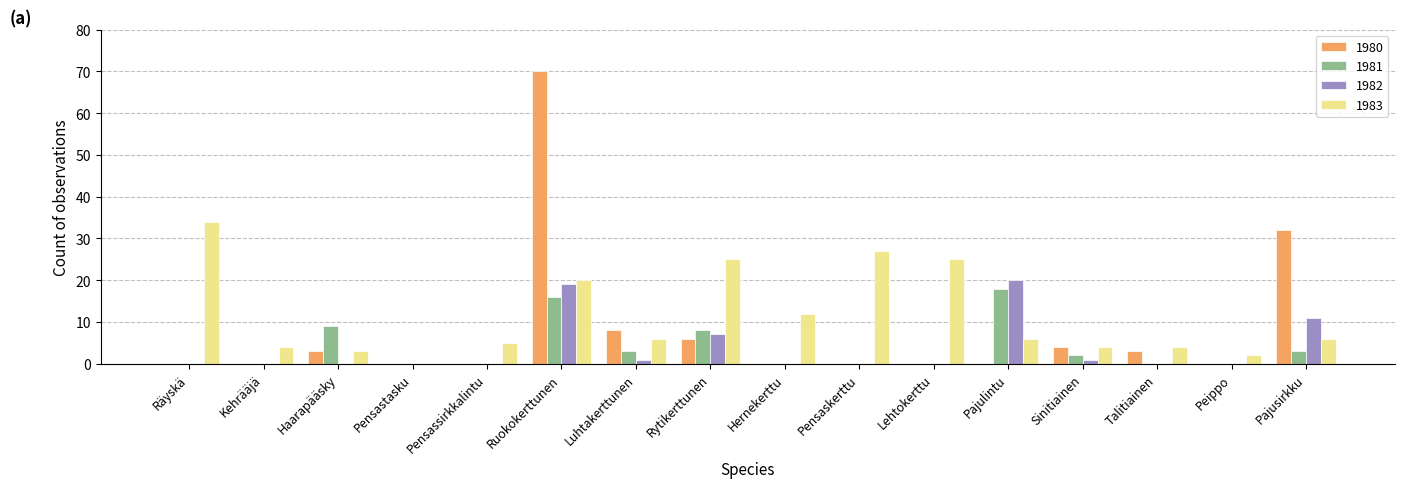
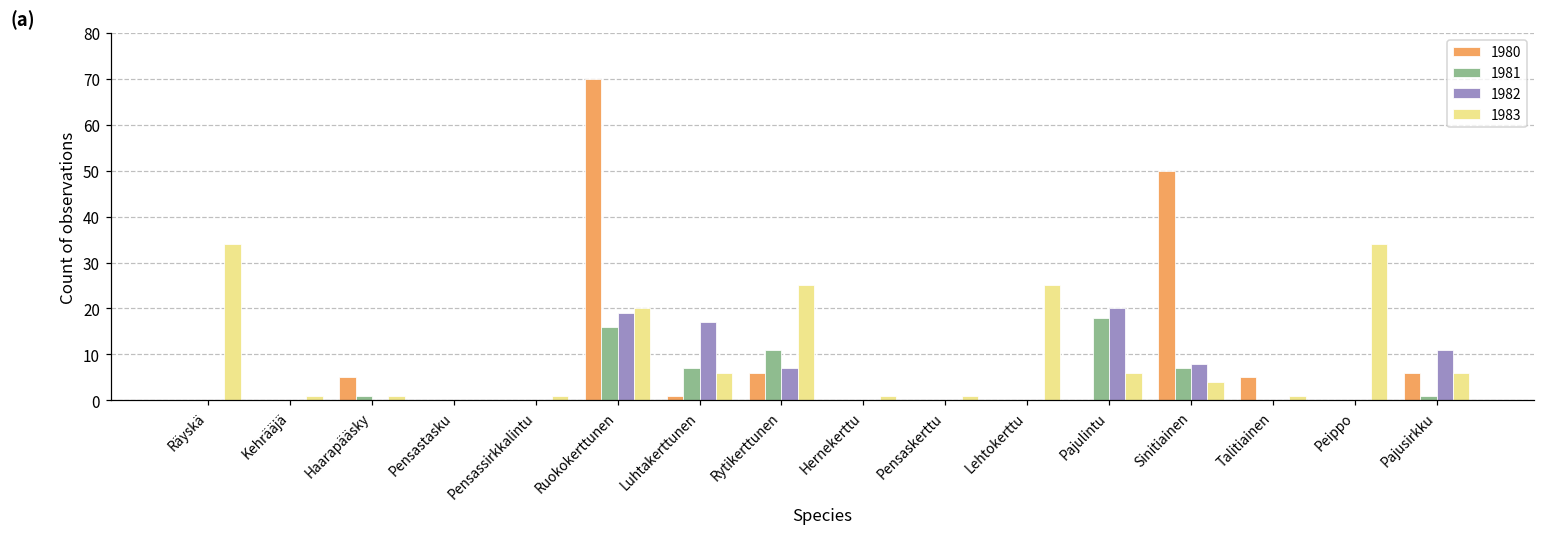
  {
    "1980": {
      "Räyskä": 0,
      "Kehrääjä": 0,
-     "Haarapääsky": 3,
+     "Haarapääsky": 5,
      "Pensastasku": 0,
      "Pensassirkkalintu": 0,
      "Ruokokerttunen": 70,
-     "Luhtakerttunen": 8,
+     "Luhtakerttunen": 1,
      "Rytikerttunen": 6,
      "Hernekerttu": 0,
      "Pensaskerttu": 0,
      "Lehtokerttu": 0,
      "Pajulintu": 0,
-     "Sinitiainen": 4,
-     "Talitiainen": 3,
+     "Sinitiainen": 50,
+     "Talitiainen": 5,
      "Peippo": 0,
-     "Pajusirkku": 32
+     "Pajusirkku": 6
    },
    "1981": {
      "Räyskä": 0,
      "Kehrääjä": 0,
-     "Haarapääsky": 9,
+     "Haarapääsky": 1,
      "Pensastasku": 0,
      "Pensassirkkalintu": 0,
      "Ruokokerttunen": 16,
-     "Luhtakerttunen": 3,
-     "Rytikerttunen": 8,
+     "Luhtakerttunen": 7,
+     "Rytikerttunen": 11,
      "Hernekerttu": 0,
      "Pensaskerttu": 0,
      "Lehtokerttu": 0,
      "Pajulintu": 18,
-     "Sinitiainen": 2,
+     "Sinitiainen": 7,
      "Talitiainen": 0,
      "Peippo": 0,
-     "Pajusirkku": 3
+     "Pajusirkku": 1
    },
    "1982": {
      "Räyskä": 0,
      "Kehrääjä": 0,
      "Haarapääsky": 0,
      "Pensastasku": 0,
      "Pensassirkkalintu": 0,
      "Ruokokerttunen": 19,
-     "Luhtakerttunen": 1,
+     "Luhtakerttunen": 17,
      "Rytikerttunen": 7,
      "Hernekerttu": 0,
      "Pensaskerttu": 0,
      "Lehtokerttu": 0,
      "Pajulintu": 20,
-     "Sinitiainen": 1,
+     "Sinitiainen": 8,
      "Talitiainen": 0,
      "Peippo": 0,
      "Pajusirkku": 11
    },
    "1983": {
      "Räyskä": 34,
-     "Kehrääjä": 4,
-     "Haarapääsky": 3,
+     "Kehrääjä": 1,
+     "Haarapääsky": 1,
      "Pensastasku": 0,
-     "Pensassirkkalintu": 5,
+     "Pensassirkkalintu": 1,
      "Ruokokerttunen": 20,
      "Luhtakerttunen": 6,
      "Rytikerttunen": 25,
-     "Hernekerttu": 12,
-     "Pensaskerttu": 27,
+     "Hernekerttu": 1,
+     "Pensaskerttu": 1,
      "Lehtokerttu": 25,
      "Pajulintu": 6,
      "Sinitiainen": 4,
-     "Talitiainen": 4,
-     "Peippo": 2,
+     "Talitiainen": 1,
+     "Peippo": 34,
      "Pajusirkku": 6
    }
  }
